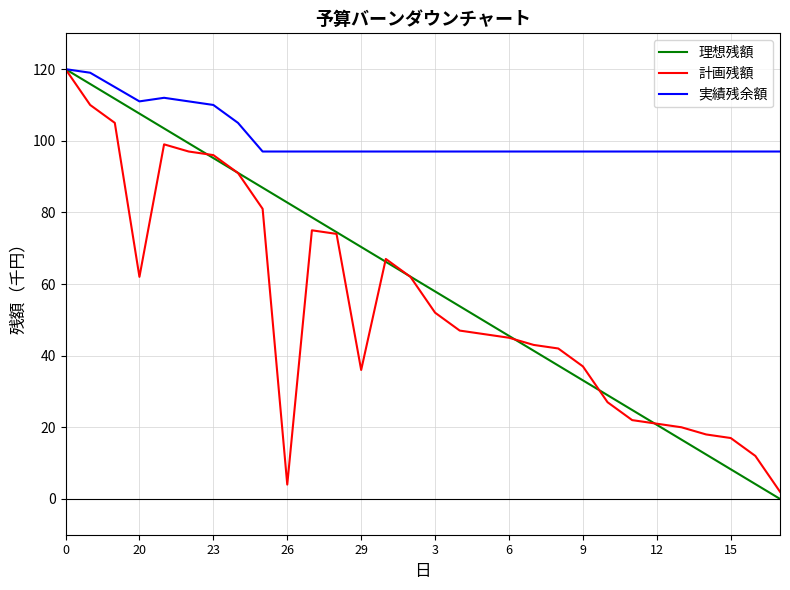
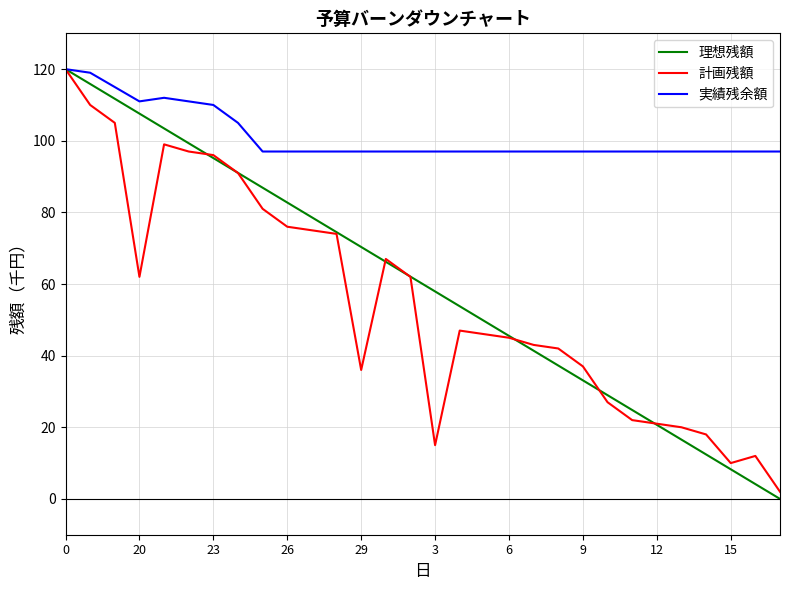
  {
    "理想残額": {
      "20": 108,
      "23": 95,
      "26": 83,
      "29": 70,
      "3": 58,
      "9": 33,
      "15": 8
    },
    "計画残額": {
      "20": 62,
      "23": 96,
-     "26": 4,
+     "26": 76,
      "29": 36,
-     "3": 52,
+     "3": 15,
      "9": 37,
-     "15": 17
+     "15": 10
    },
    "実績残余額": {
      "20": 111,
      "23": 110,
      "26": 97,
      "29": 97,
      "3": 97,
      "6": 97,
      "9": 97,
      "12": 97,
      "15": 97
    }
  }
